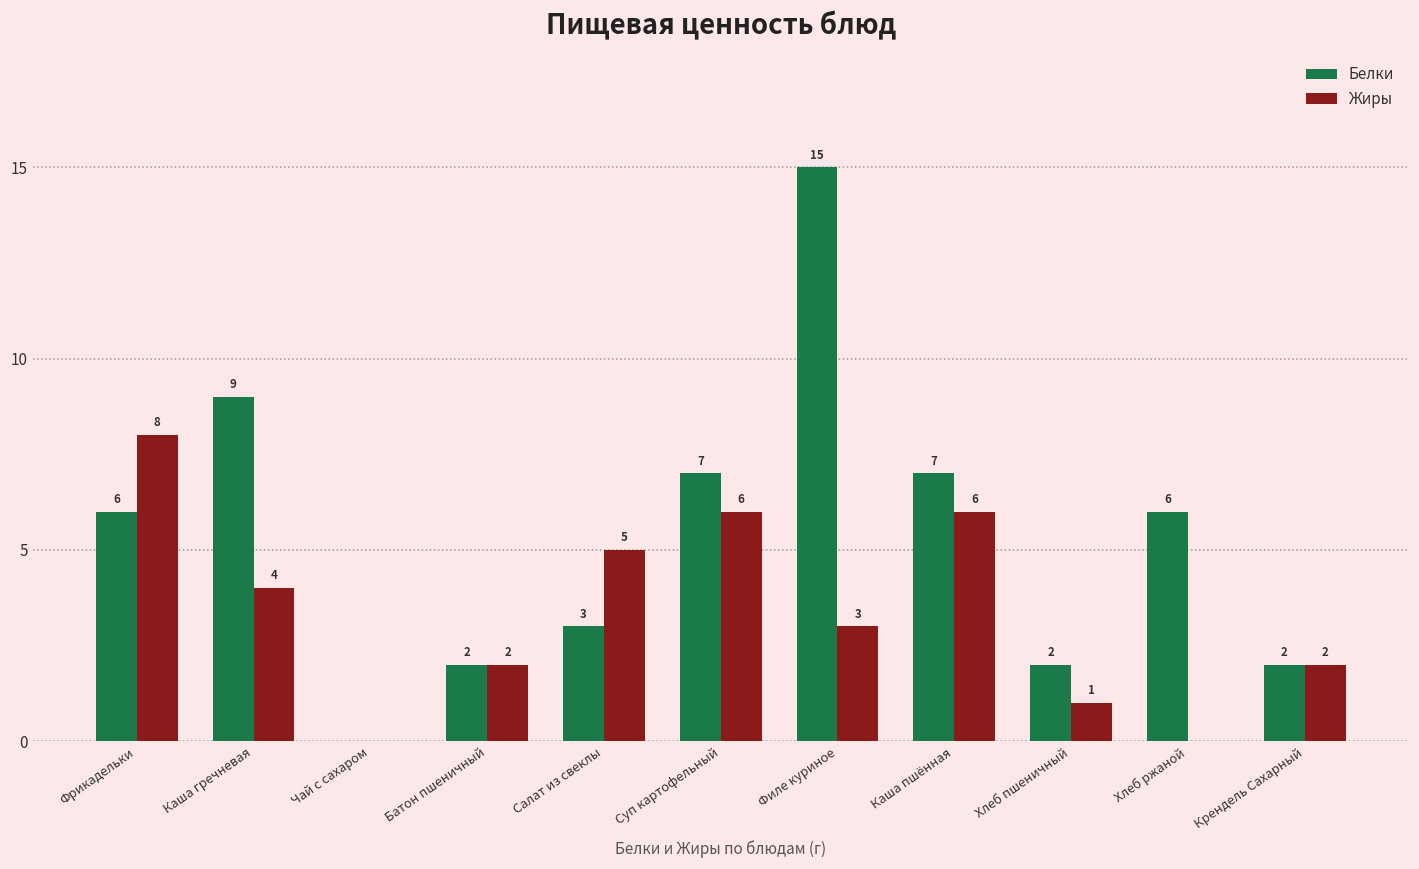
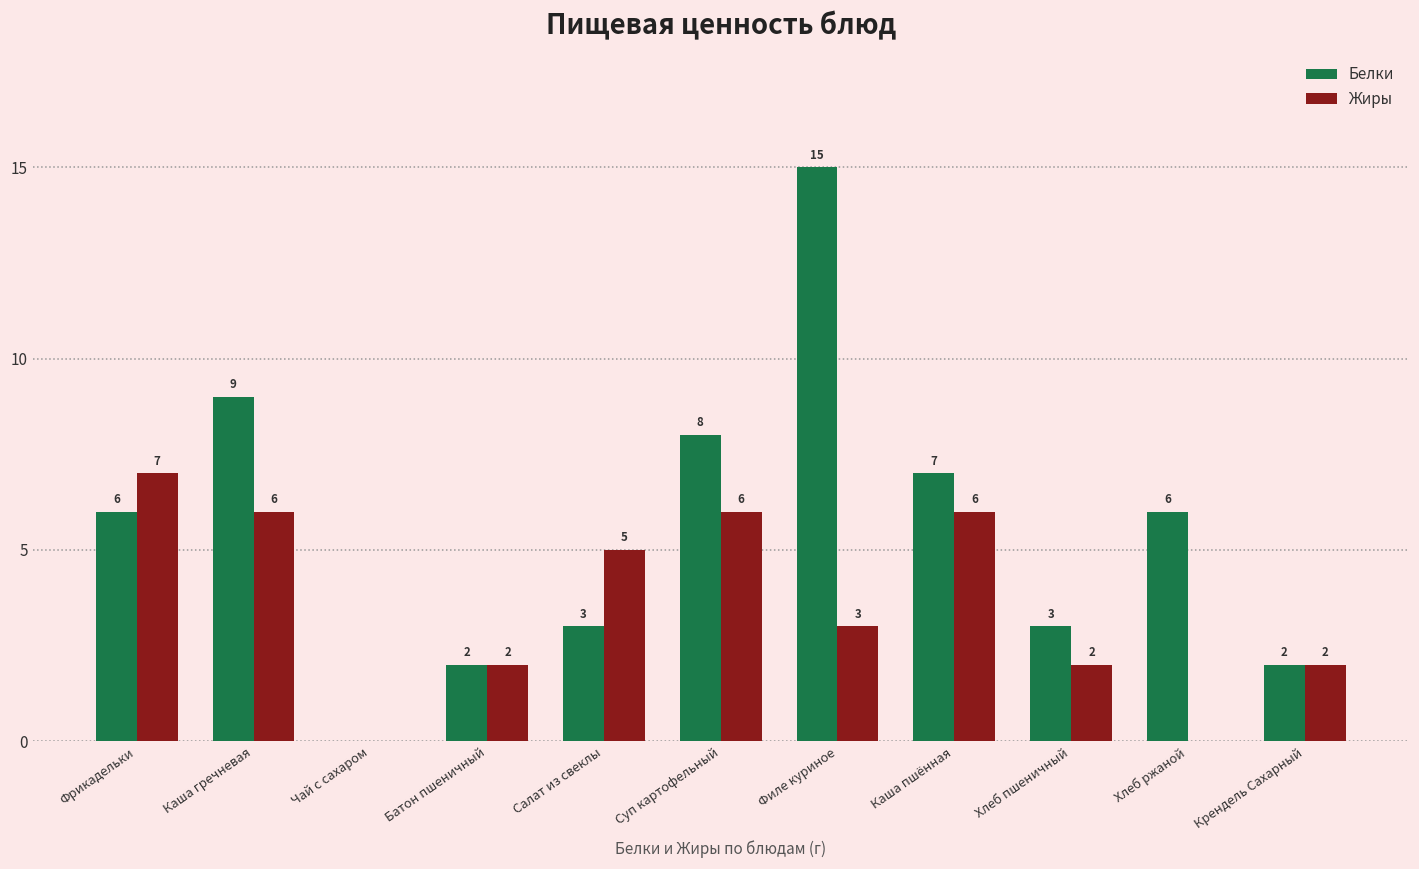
  {
    "Белки": {
      "Фрикадельки": 6,
      "Каша гречневая": 9,
      "Батон пшеничный": 2,
      "Салат из свеклы": 3,
-     "Суп картофельный": 7,
+     "Суп картофельный": 8,
      "Филе куриное": 15,
      "Каша пшённая": 7,
-     "Хлеб пшеничный": 2,
+     "Хлеб пшеничный": 3,
      "Хлеб ржаной": 6,
      "Крендель Сахарный": 2
    },
    "Жиры": {
-     "Фрикадельки": 8,
-     "Каша гречневая": 4,
+     "Фрикадельки": 7,
+     "Каша гречневая": 6,
      "Батон пшеничный": 2,
      "Салат из свеклы": 5,
      "Суп картофельный": 6,
      "Филе куриное": 3,
      "Каша пшённая": 6,
-     "Хлеб пшеничный": 1,
+     "Хлеб пшеничный": 2,
      "Крендель Сахарный": 2
    }
  }
